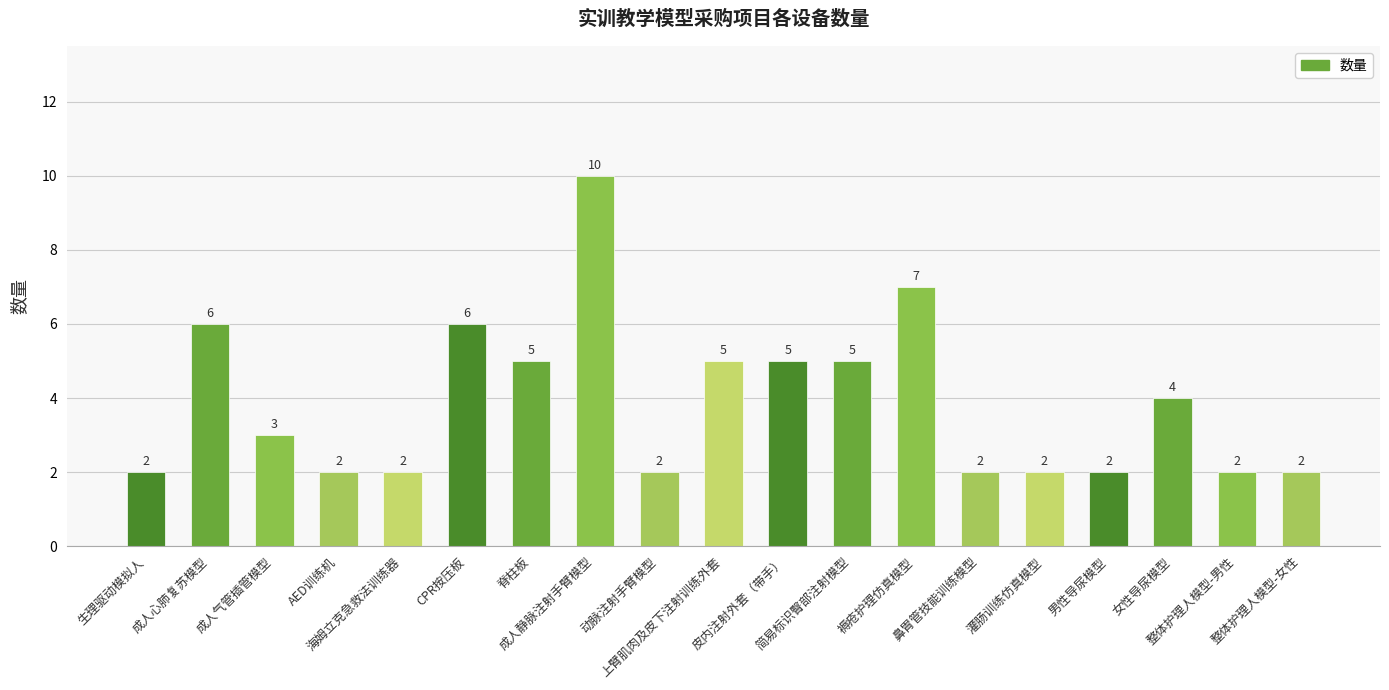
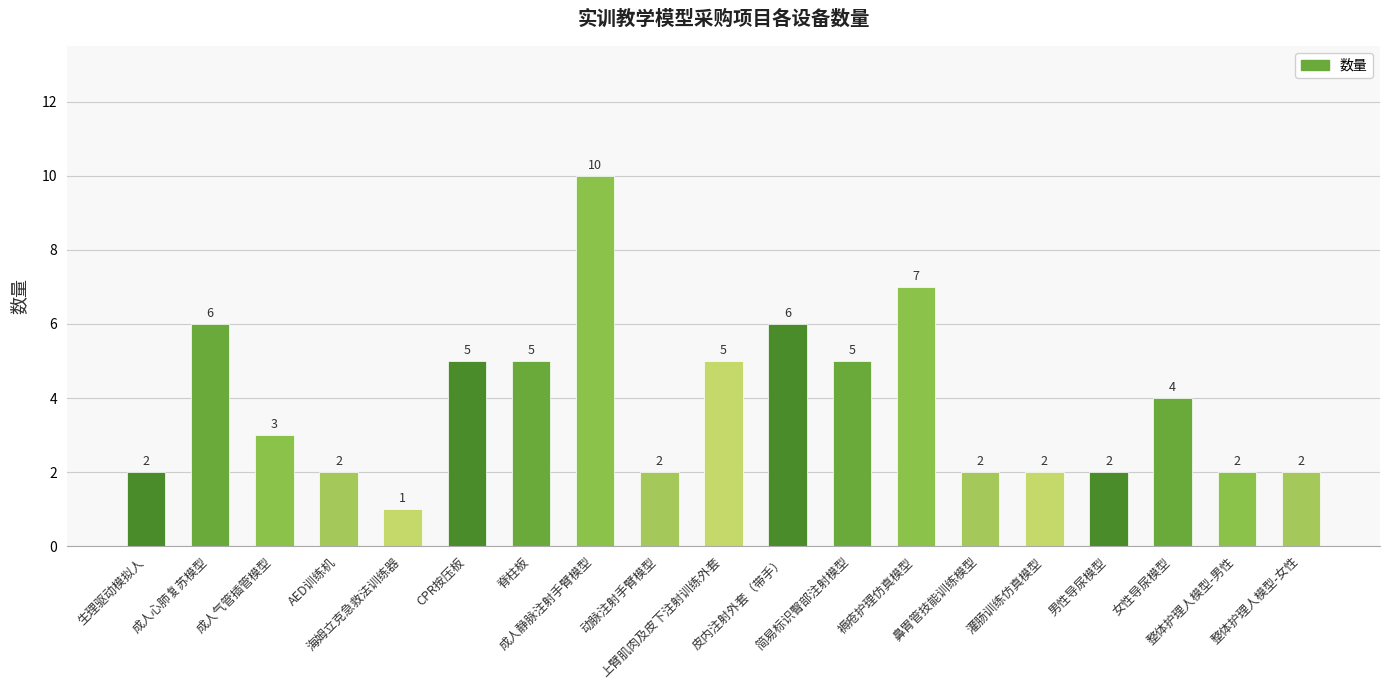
  {
    "生理驱动模拟人": 2,
    "成人心肺复苏模型": 6,
    "成人气管插管模型": 3,
    "AED训练机": 2,
-   "海姆立克急救法训练器": 2,
-   "CPR按压板": 6,
+   "海姆立克急救法训练器": 1,
+   "CPR按压板": 5,
    "脊柱板": 5,
    "成人静脉注射手臂模型": 10,
    "动脉注射手臂模型": 2,
    "上臂肌肉及皮下注射训练外套": 5,
-   "皮内注射外套（带手）": 5,
+   "皮内注射外套（带手）": 6,
    "简易标识臀部注射模型": 5,
    "褥疮护理仿真模型": 7,
    "鼻胃管技能训练模型": 2,
    "灌肠训练仿真模型": 2,
    "男性导尿模型": 2,
    "女性导尿模型": 4,
    "整体护理人模型-男性": 2,
    "整体护理人模型-女性": 2
  }
